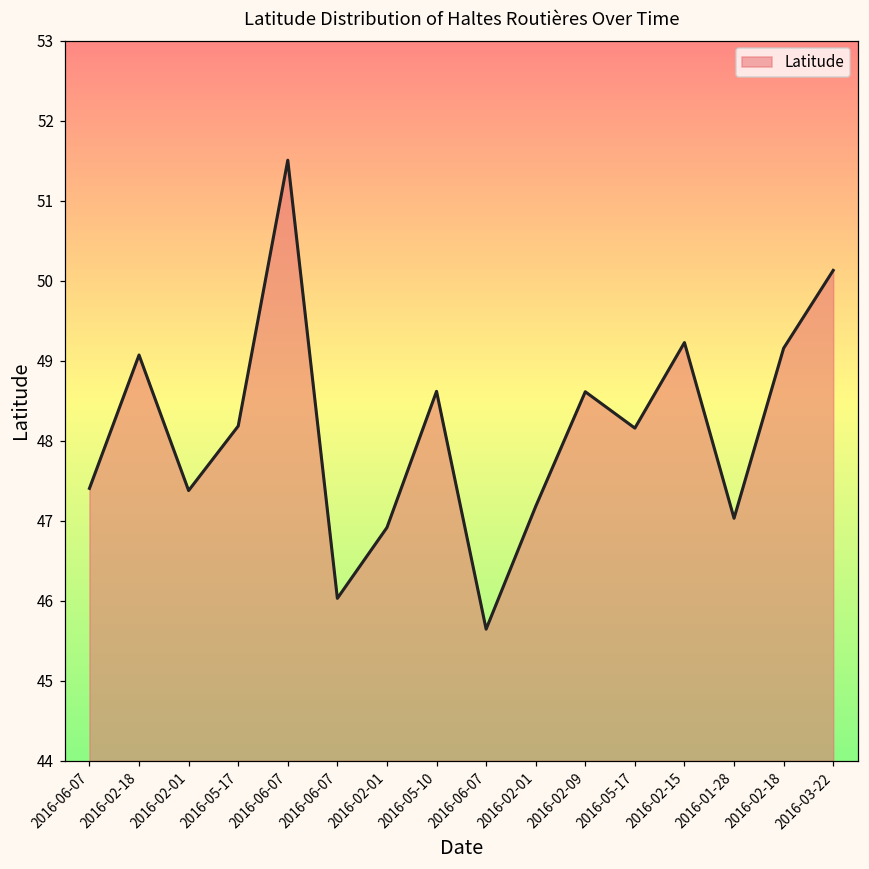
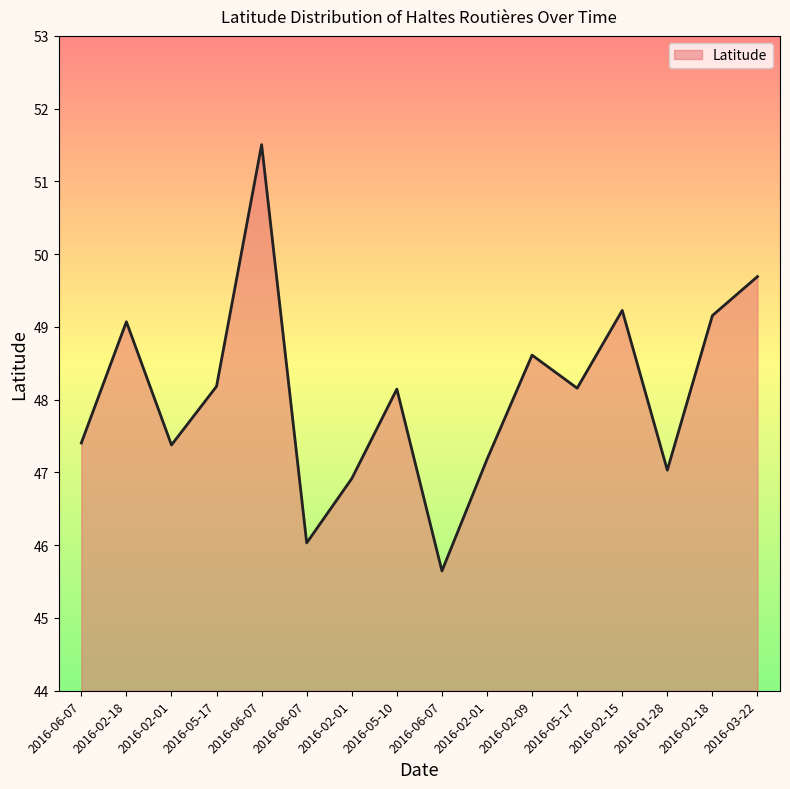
  {
-   "2016-05-10": 48.6,
+   "2016-05-10": 48.1,
    "2016-02-09": 48.6,
    "2016-02-15": 49.2,
    "2016-01-28": 47.0,
-   "2016-03-22": 50.1
+   "2016-03-22": 49.7
  }
